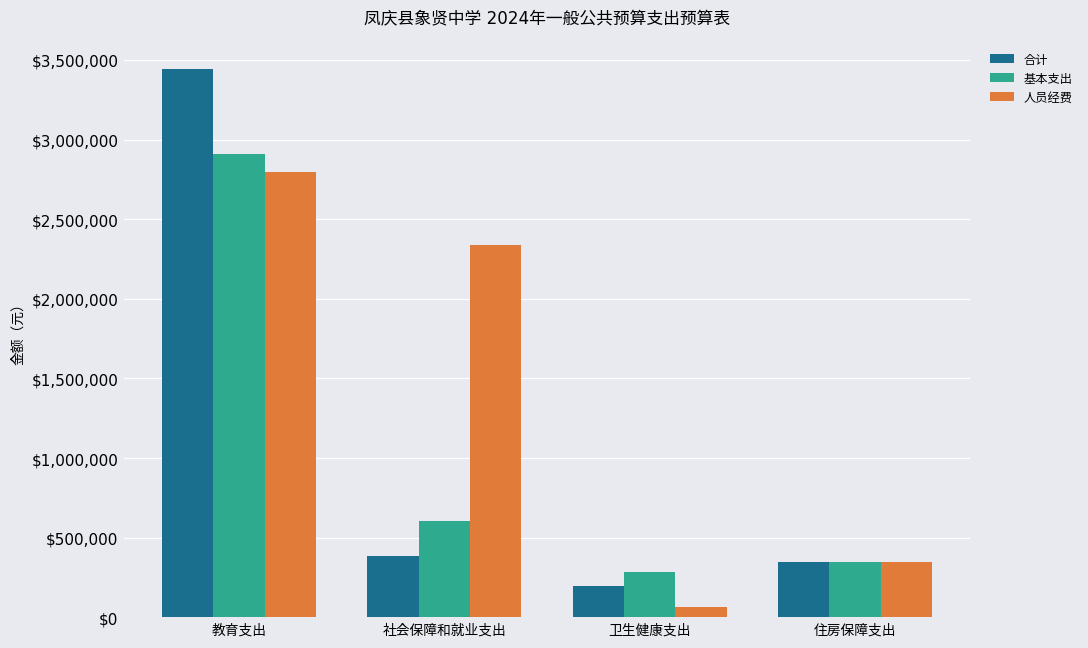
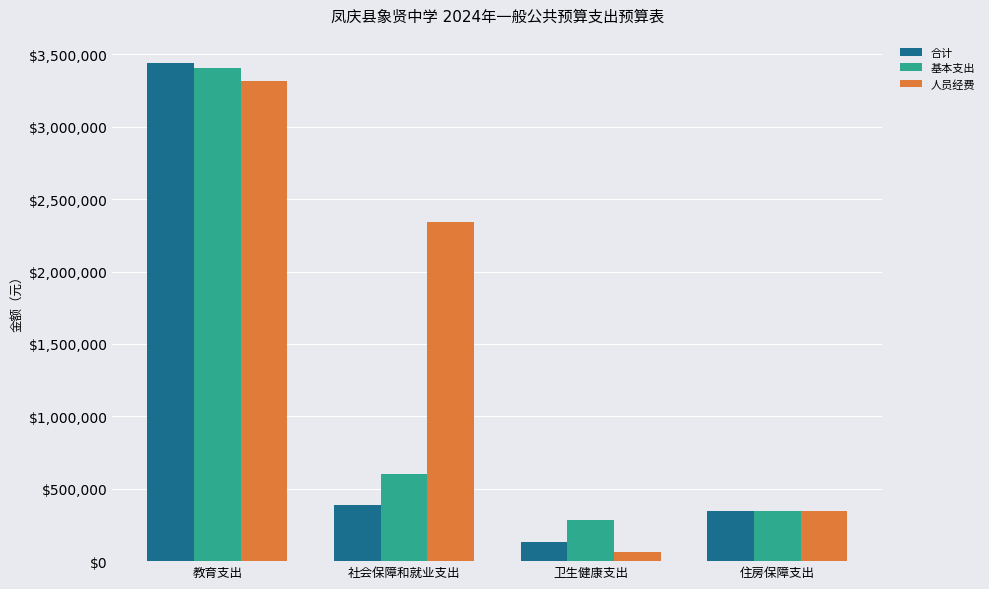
  {
    "合计": {
      "教育支出": "$3,440,000",
      "社会保障和就业支出": "$390,000",
-     "卫生健康支出": "$200,000",
+     "卫生健康支出": "$130,000",
      "住房保障支出": "$350,000"
    },
    "基本支出": {
-     "教育支出": "$2,910,000",
+     "教育支出": "$3,410,000",
      "社会保障和就业支出": "$600,000",
      "卫生健康支出": "$280,000",
      "住房保障支出": "$350,000"
    },
    "人员经费": {
-     "教育支出": "$2,790,000",
+     "教育支出": "$3,320,000",
      "社会保障和就业支出": "$2,340,000",
      "卫生健康支出": "$70,000",
      "住房保障支出": "$350,000"
    }
  }
